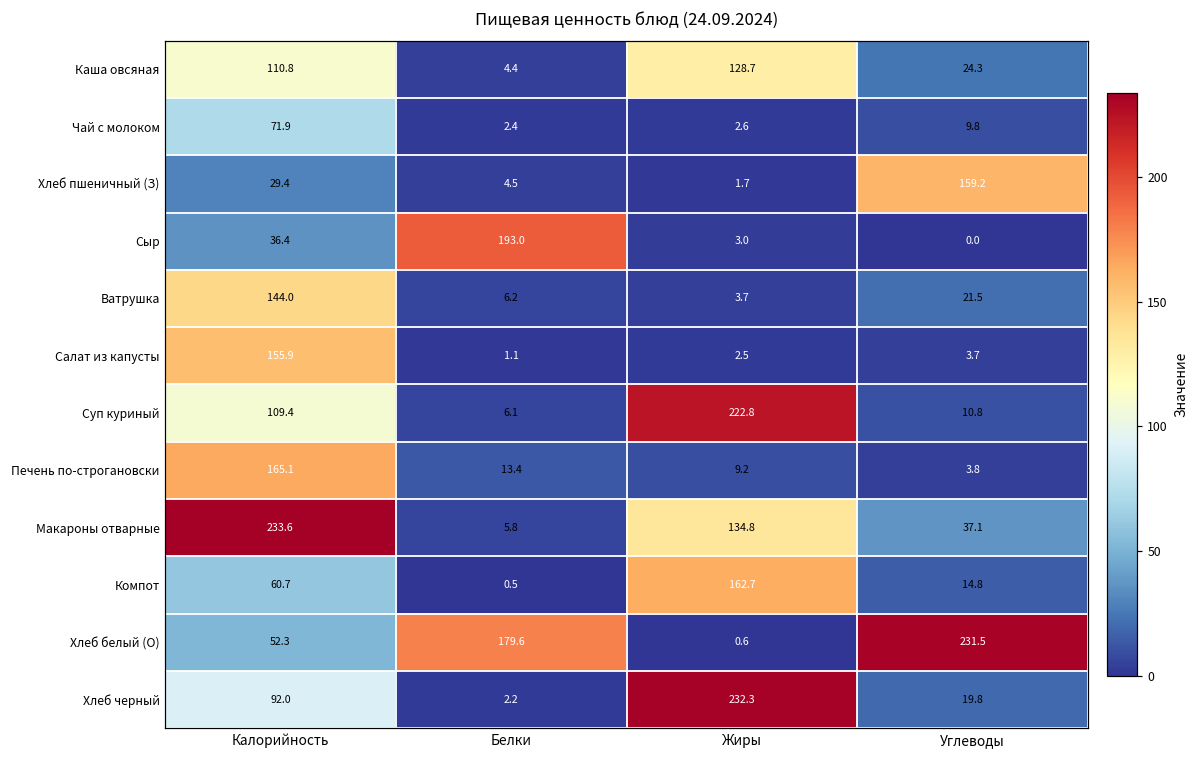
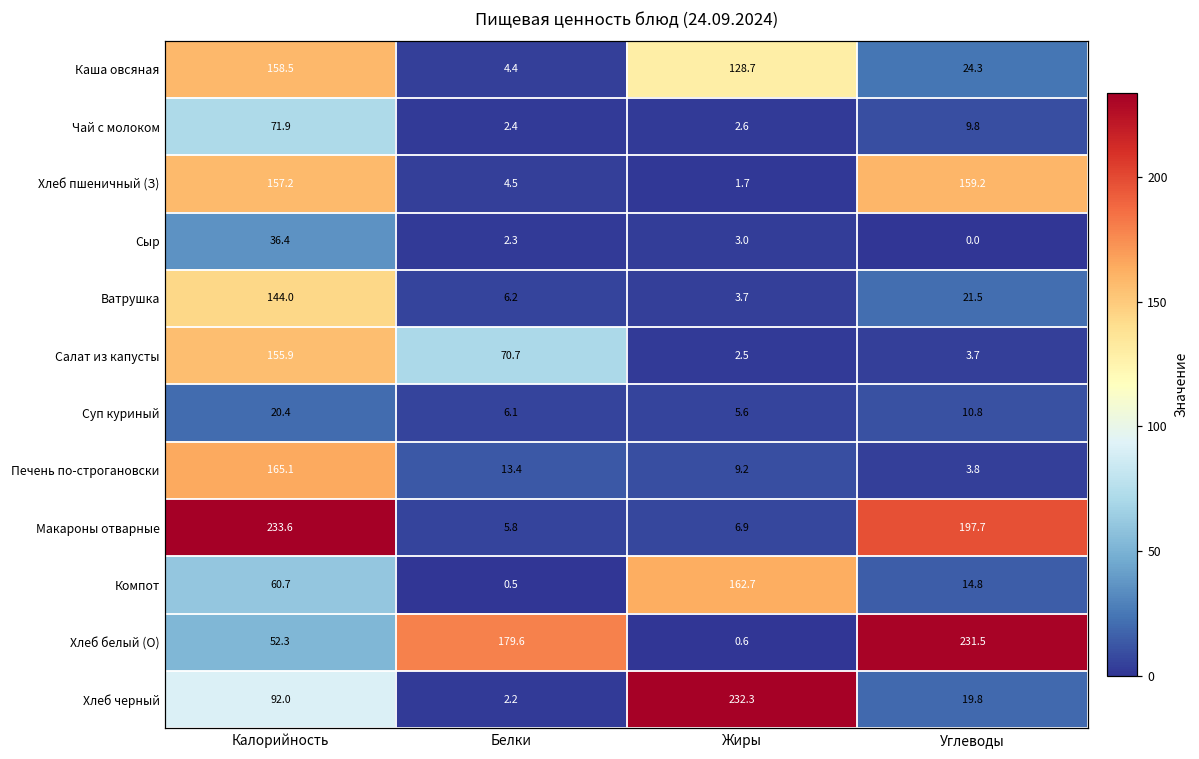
  {
    "Каша овсяная": {
-     "Калорийность": 110.8,
+     "Калорийность": 158.5,
      "Белки": 4.4,
      "Жиры": 128.7,
      "Углеводы": 24.3
    },
    "Чай с молоком": {
      "Калорийность": 71.9,
      "Белки": 2.4,
      "Жиры": 2.6,
      "Углеводы": 9.8
    },
    "Хлеб пшеничный (З)": {
-     "Калорийность": 29.4,
+     "Калорийность": 157.2,
      "Белки": 4.5,
      "Жиры": 1.7,
      "Углеводы": 159.2
    },
    "Сыр": {
      "Калорийность": 36.4,
-     "Белки": 193.0,
+     "Белки": 2.3,
      "Жиры": 3.0,
      "Углеводы": 0.0
    },
    "Ватрушка": {
      "Калорийность": 144.0,
      "Белки": 6.2,
      "Жиры": 3.7,
      "Углеводы": 21.5
    },
    "Салат из капусты": {
      "Калорийность": 155.9,
-     "Белки": 1.1,
+     "Белки": 70.7,
      "Жиры": 2.5,
      "Углеводы": 3.7
    },
    "Суп куриный": {
-     "Калорийность": 109.4,
+     "Калорийность": 20.4,
      "Белки": 6.1,
-     "Жиры": 222.8,
+     "Жиры": 5.6,
      "Углеводы": 10.8
    },
    "Печень по-строгановски": {
      "Калорийность": 165.1,
      "Белки": 13.4,
      "Жиры": 9.2,
      "Углеводы": 3.8
    },
    "Макароны отварные": {
      "Калорийность": 233.6,
      "Белки": 5.8,
-     "Жиры": 134.8,
-     "Углеводы": 37.1
+     "Жиры": 6.9,
+     "Углеводы": 197.7
    },
    "Компот": {
      "Калорийность": 60.7,
      "Белки": 0.5,
      "Жиры": 162.7,
      "Углеводы": 14.8
    },
    "Хлеб белый (О)": {
      "Калорийность": 52.3,
      "Белки": 179.6,
      "Жиры": 0.6,
      "Углеводы": 231.5
    },
    "Хлеб черный": {
      "Калорийность": 92.0,
      "Белки": 2.2,
      "Жиры": 232.3,
      "Углеводы": 19.8
    }
  }
